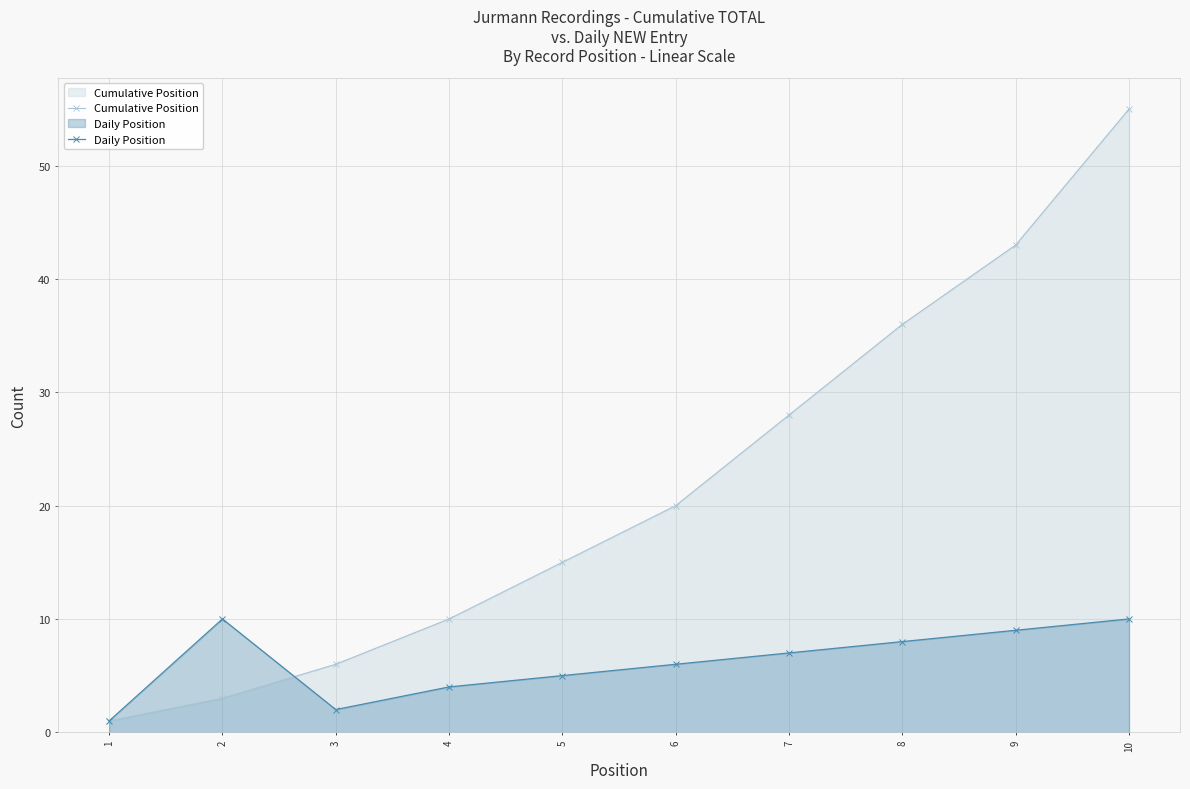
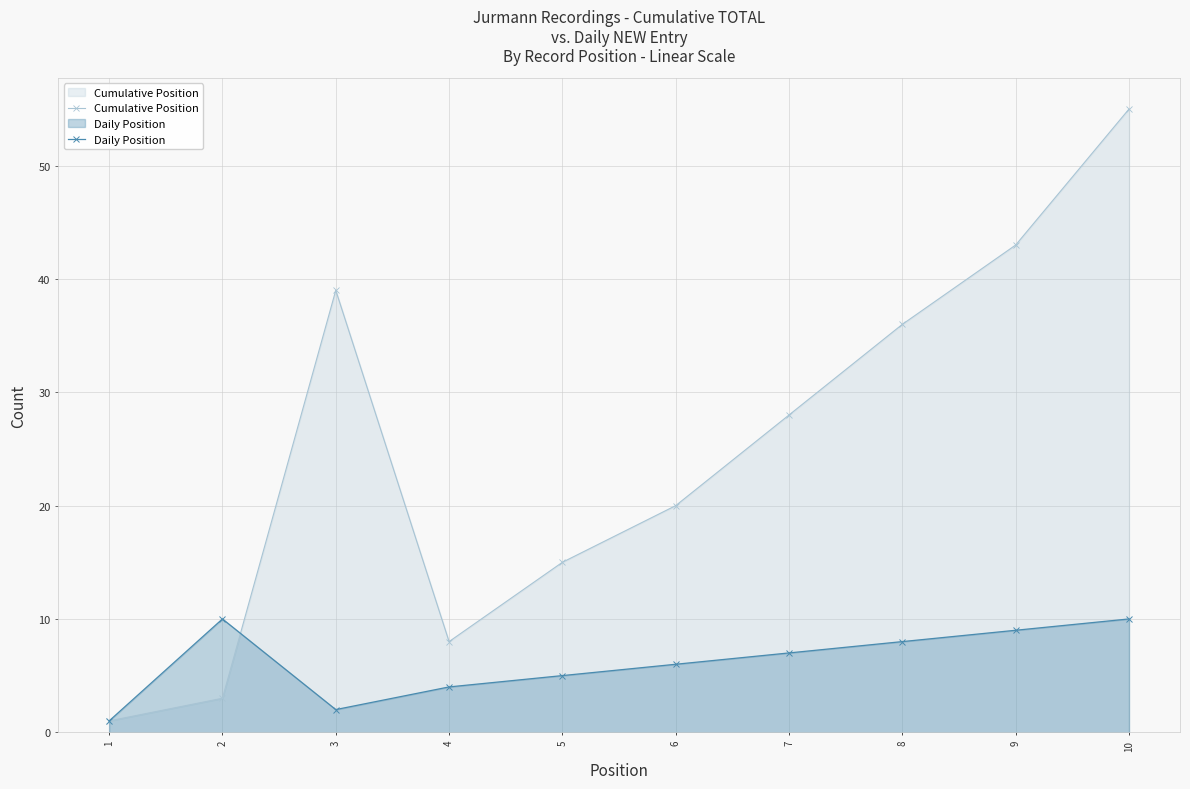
  {
    "Cumulative Position": {
      "2": 3,
-     "3": 6,
-     "4": 10,
+     "3": 39,
+     "4": 8,
      "5": 15,
      "6": 20,
      "7": 28,
      "8": 36,
      "9": 43,
      "10": 55
    },
    "Daily Position": {
      "2": 10,
      "3": 2,
      "4": 4,
      "5": 5,
      "6": 6,
      "7": 7,
      "8": 8,
      "9": 9,
      "10": 10
    }
  }
